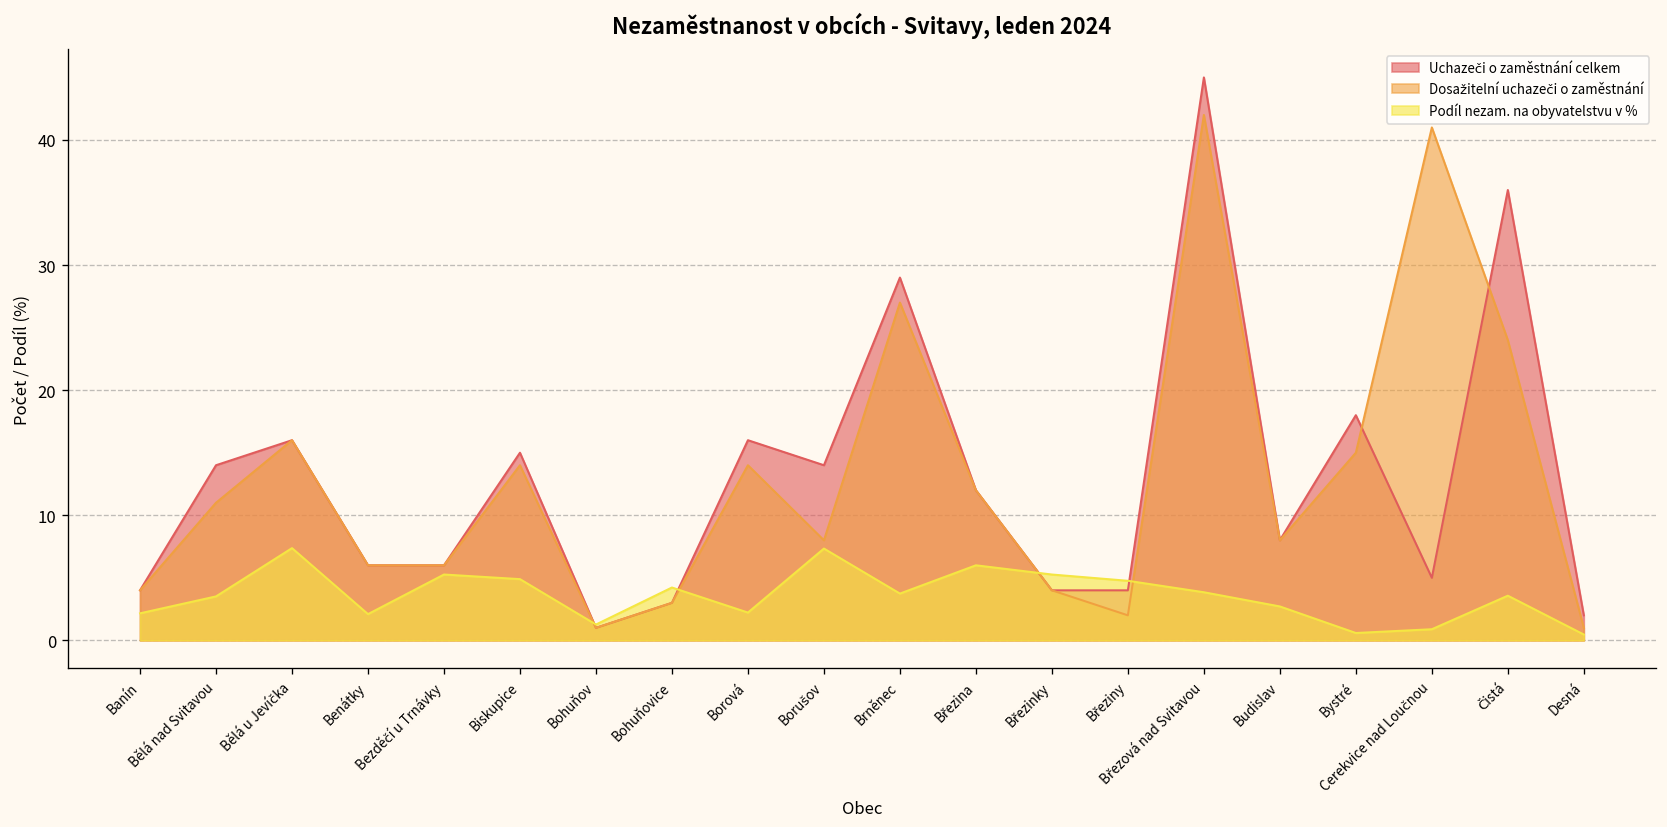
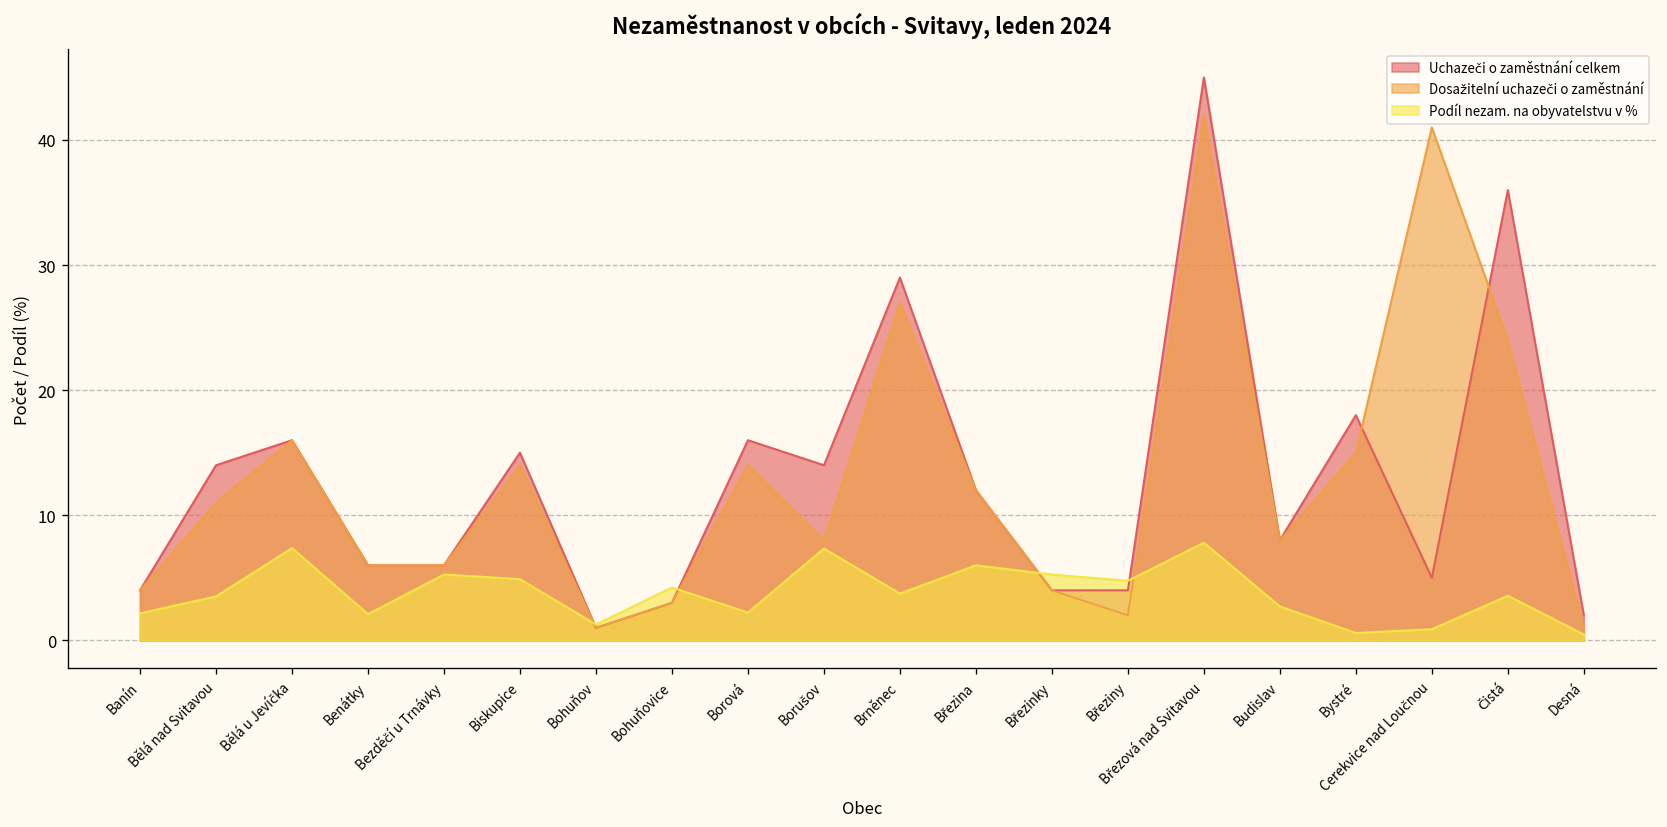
  {
    "Uchazeči o zaměstnání celkem": {
      "Bělá nad Svitavou": 14.0,
      "Biskupice": 15.0,
      "Borová": 16.0,
      "Borušov": 14.0,
      "Brněnec": 29.0,
      "Březiny": 4.0,
      "Březová nad Svitavou": 45.0,
      "Bystré": 18.0,
      "Cerekvice nad Loučnou": 5.0,
      "Čistá": 36.0,
      "Desná": 2.0
    },
    "Dosažitelní uchazeči o zaměstnání": {
      "Bělá nad Svitavou": 11.0,
      "Biskupice": 14.0,
      "Borová": 14.0,
      "Borušov": 8.0,
      "Brněnec": 27.0,
      "Březiny": 2.0,
      "Březová nad Svitavou": 42.0,
      "Bystré": 15.0,
      "Cerekvice nad Loučnou": 41.0,
      "Čistá": 24.0,
      "Desná": 1.0
    },
    "Podíl nezam. na obyvatelstvu v %": {
      "Banín": 2.2,
      "Bělá nad Svitavou": 3.5,
      "Bělá u Jevíčka": 7.4,
      "Benátky": 2.1,
      "Bezděčí u Trnávky": 5.3,
      "Biskupice": 4.9,
      "Bohuňov": 1.3,
      "Bohuňovice": 4.2,
      "Borová": 2.2,
      "Borušov": 7.3,
      "Brněnec": 3.7,
      "Březina": 6.0,
      "Březinky": 5.3,
      "Březiny": 4.8,
-     "Březová nad Svitavou": 3.8,
+     "Březová nad Svitavou": 7.8,
      "Budislav": 2.7,
      "Bystré": 0.6,
      "Cerekvice nad Loučnou": 0.9,
      "Čistá": 3.6,
      "Desná": 0.5
    }
  }
